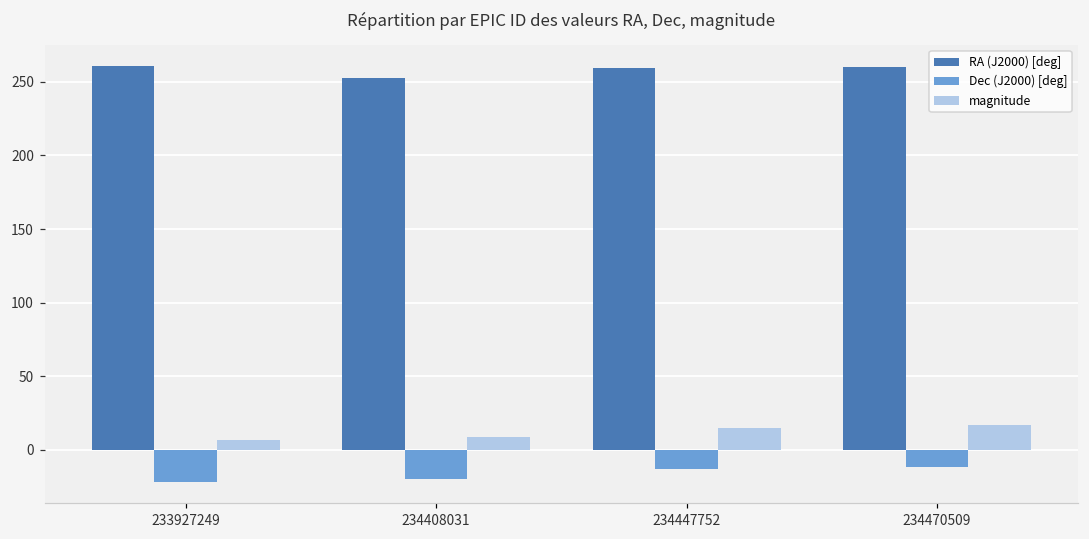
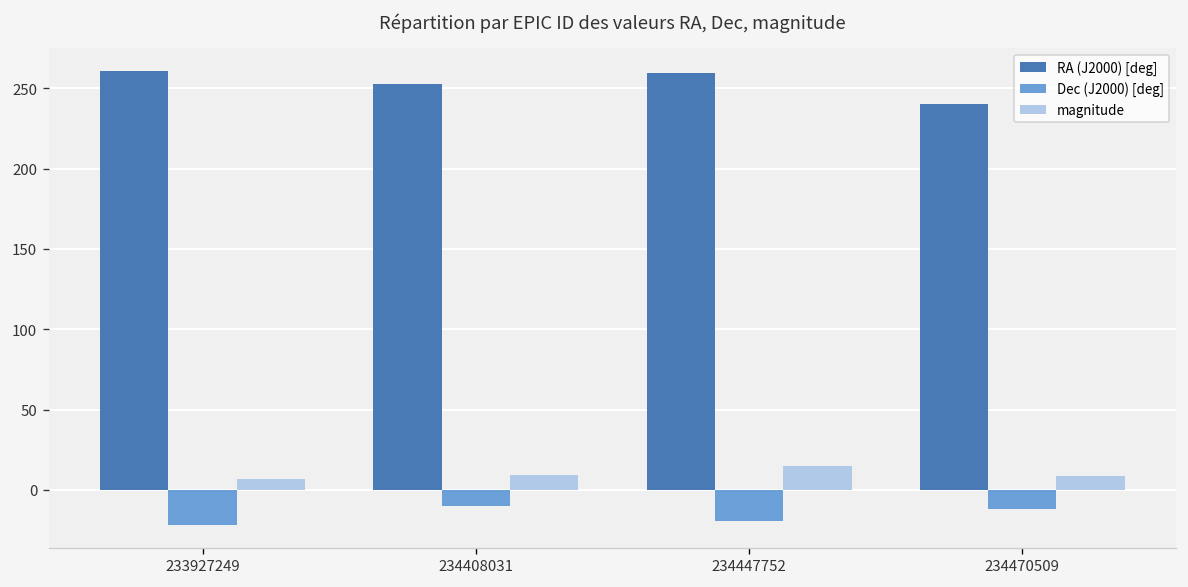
  {
    "RA (J2000) [deg]": {
      "233927249": 261,
      "234408031": 252,
      "234447752": 260,
-     "234470509": 260
+     "234470509": 240
    },
    "Dec (J2000) [deg]": {
      "233927249": -22,
-     "234408031": -19,
-     "234447752": -13,
+     "234408031": -10,
+     "234447752": -19,
      "234470509": -12
    },
    "magnitude": {
      "233927249": 7,
      "234408031": 9,
      "234447752": 15,
-     "234470509": 17
+     "234470509": 8
    }
  }
